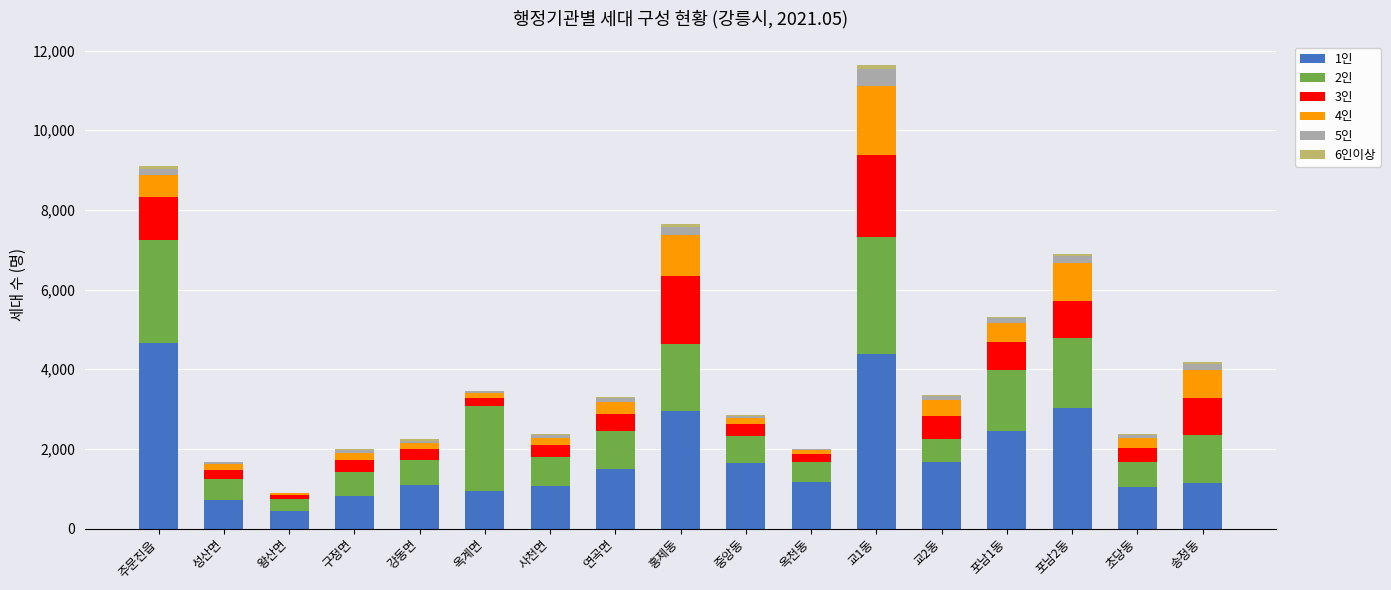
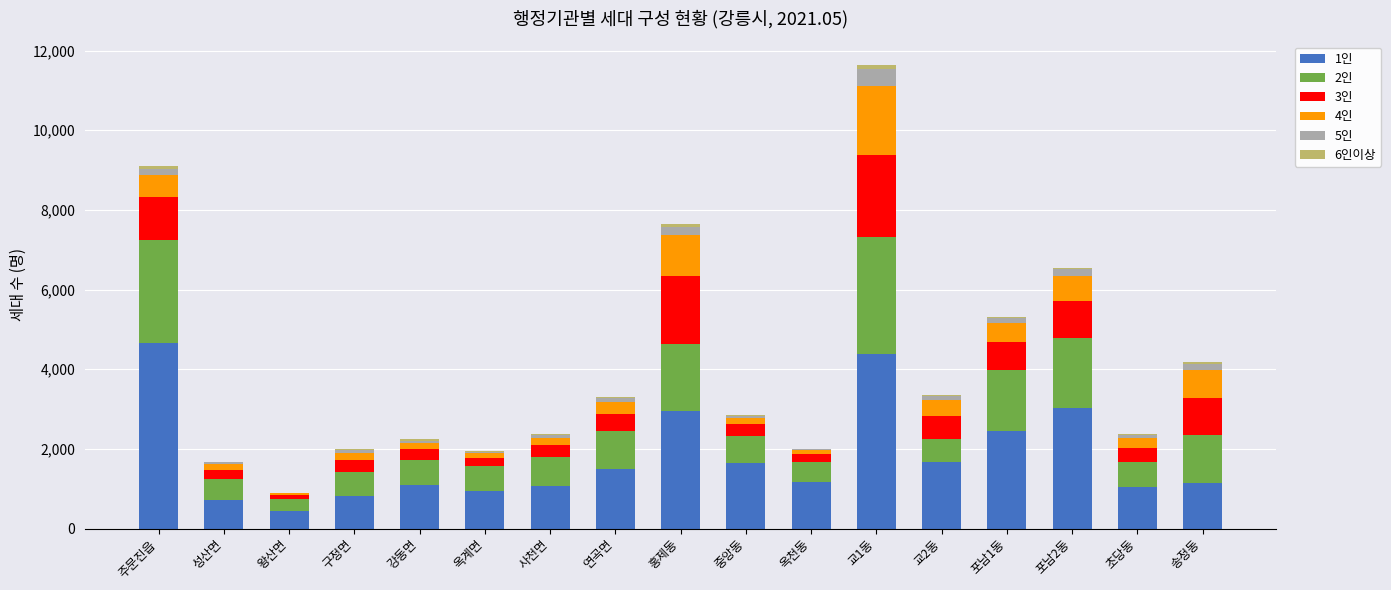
  {
    "1인": {
      "주문진읍": "4,700",
      "성산면": "700",
      "왕산면": "400",
      "구정면": "800",
      "강동면": "1,100",
      "옥계면": "900",
      "사천면": "1,100",
      "연곡면": "1,500",
      "홍제동": "2,900",
      "중앙동": "1,700",
      "옥천동": "1,200",
      "교1동": "4,400",
      "교2동": "1,700",
      "포남1동": "2,400",
      "포남2동": "3,000",
      "초당동": "1,000",
      "송정동": "1,200"
    },
    "2인": {
      "주문진읍": "2,600",
      "성산면": "500",
      "왕산면": "300",
      "구정면": "600",
      "강동면": "600",
-     "옥계면": "2,100",
+     "옥계면": "600",
      "사천면": "700",
      "연곡면": "900",
      "홍제동": "1,700",
      "중앙동": "700",
      "옥천동": "500",
      "교1동": "2,900",
      "교2동": "600",
      "포남1동": "1,500",
      "포남2동": "1,800",
      "초당동": "600",
      "송정동": "1,200"
    },
    "3인": {
      "주문진읍": "1,100",
      "성산면": "200",
      "왕산면": "100",
      "구정면": "300",
      "강동면": "300",
      "옥계면": "200",
      "사천면": "300",
      "연곡면": "400",
      "홍제동": "1,700",
      "중앙동": "300",
      "옥천동": "200",
      "교1동": "2,100",
      "교2동": "600",
      "포남1동": "700",
      "포남2동": "900",
      "초당동": "400",
      "송정동": "900"
    },
    "4인": {
      "주문진읍": "600",
      "성산면": "100",
      "구정면": "200",
      "강동면": "100",
      "옥계면": "100",
      "사천면": "200",
      "연곡면": "300",
      "홍제동": "1,000",
      "중앙동": "200",
      "옥천동": "100",
      "교1동": "1,700",
      "교2동": "400",
      "포남1동": "500",
-     "포남2동": "1,000",
+     "포남2동": "600",
      "초당동": "300",
      "송정동": "700"
    },
    "5인": {
      "주문진읍": "200",
      "사천면": "100",
      "연곡면": "100",
      "홍제동": "200",
      "교1동": "400",
      "교2동": "100",
      "포남1동": "100",
      "포남2동": "200",
      "송정동": "200"
    },
    "6인이상": {
      "홍제동": "100",
      "교1동": "100"
    }
  }
